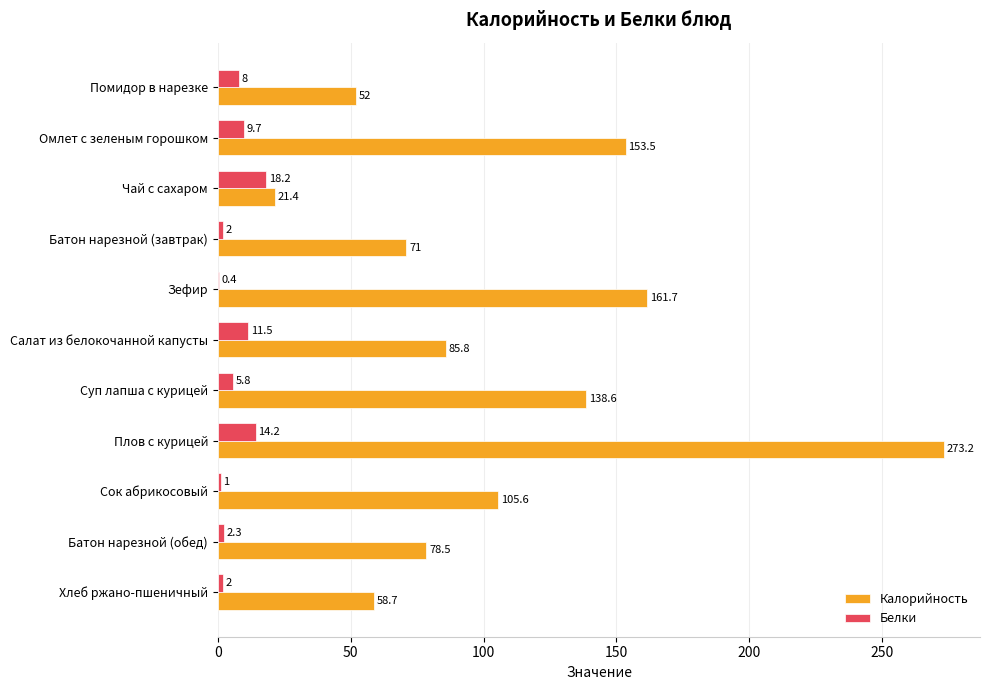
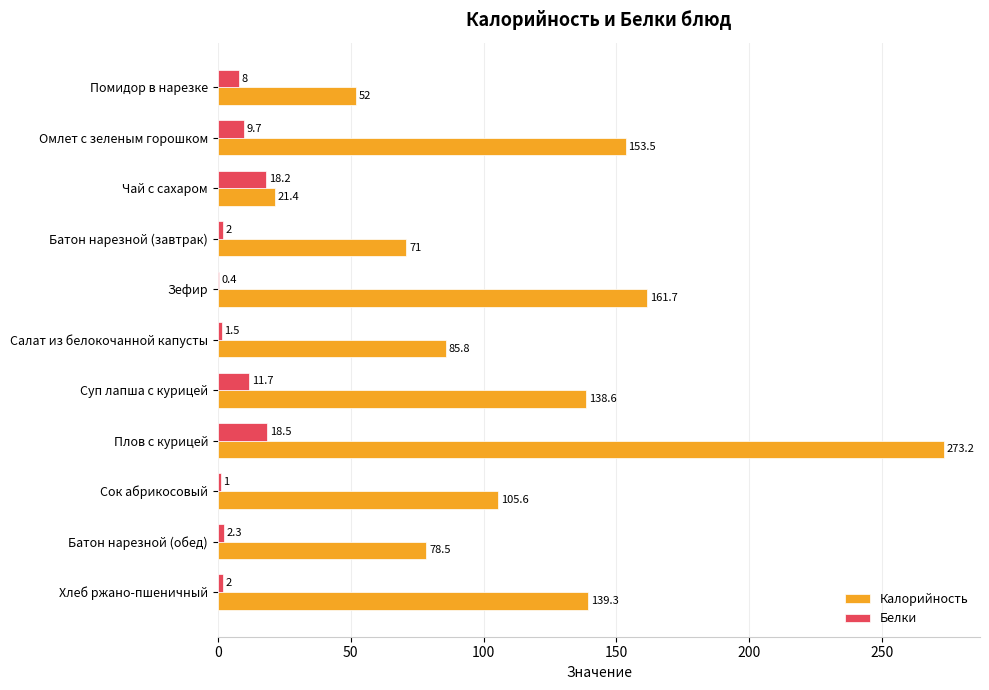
  {
    "Калорийность": {
      "Помидор в нарезке": 52,
      "Омлет с зеленым горошком": 153.5,
      "Чай с сахаром": 21.4,
      "Батон нарезной (завтрак)": 71,
      "Зефир": 161.7,
      "Салат из белокочанной капусты": 85.8,
      "Суп лапша с курицей": 138.6,
      "Плов с курицей": 273.2,
      "Сок абрикосовый": 105.6,
      "Батон нарезной (обед)": 78.5,
-     "Хлеб ржано-пшеничный": 58.7
+     "Хлеб ржано-пшеничный": 139.3
    },
    "Белки": {
      "Помидор в нарезке": 8,
      "Омлет с зеленым горошком": 9.7,
      "Чай с сахаром": 18.2,
      "Батон нарезной (завтрак)": 2,
      "Зефир": 0.4,
-     "Салат из белокочанной капусты": 11.5,
-     "Суп лапша с курицей": 5.8,
-     "Плов с курицей": 14.2,
+     "Салат из белокочанной капусты": 1.5,
+     "Суп лапша с курицей": 11.7,
+     "Плов с курицей": 18.5,
      "Сок абрикосовый": 1,
      "Батон нарезной (обед)": 2.3,
      "Хлеб ржано-пшеничный": 2
    }
  }
